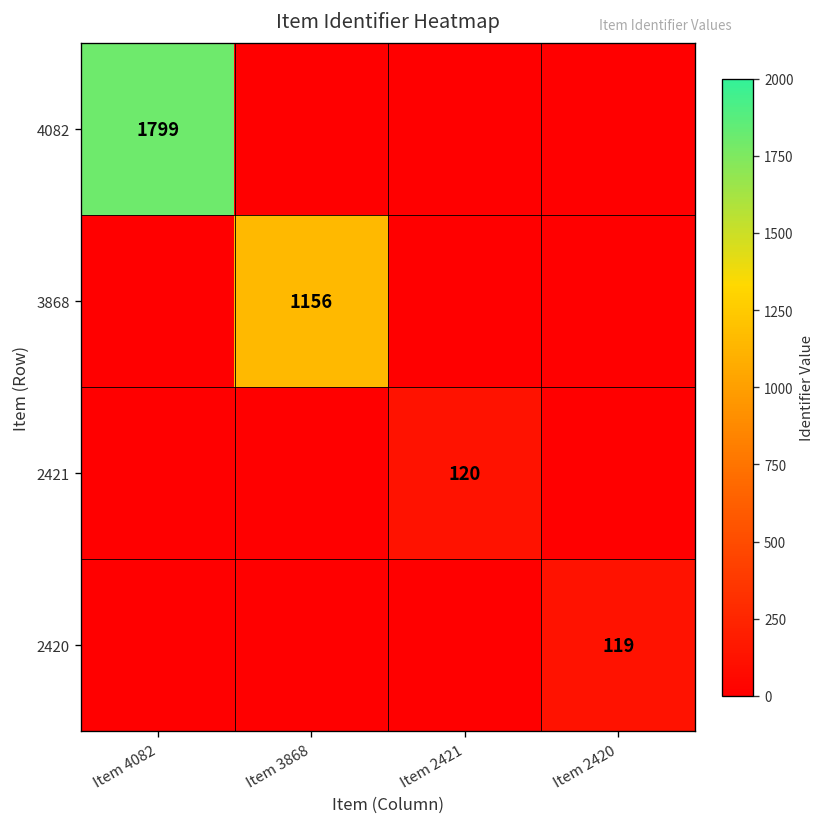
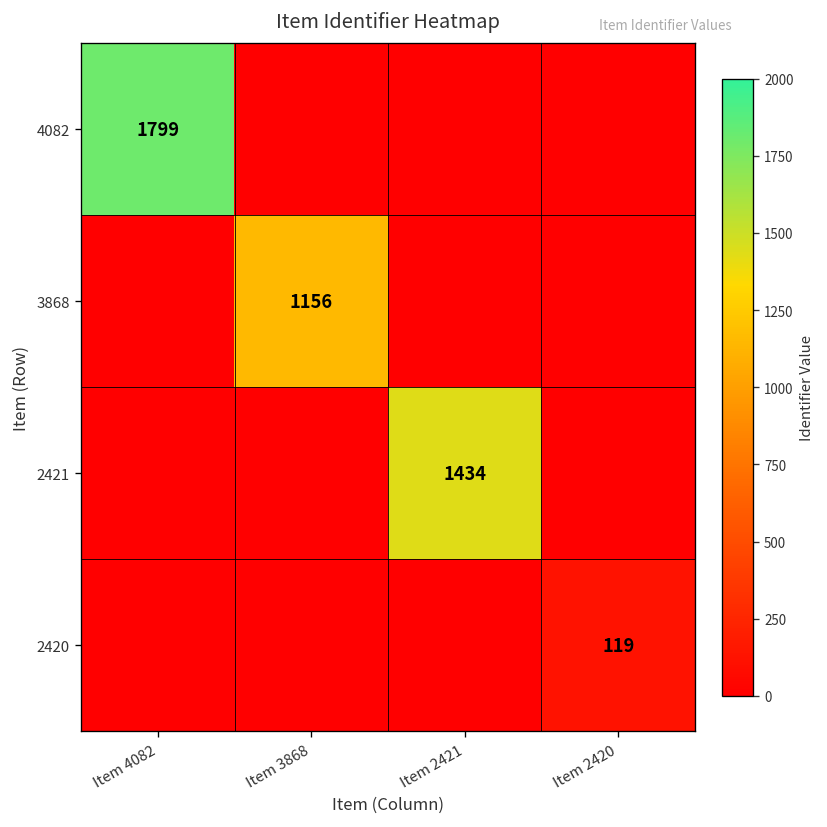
  {
    "4082": {
      "Item 4082": 1799
    },
    "3868": {
      "Item 3868": 1156
    },
    "2421": {
-     "Item 2421": 120
+     "Item 2421": 1434
    },
    "2420": {
      "Item 2420": 119
    }
  }
